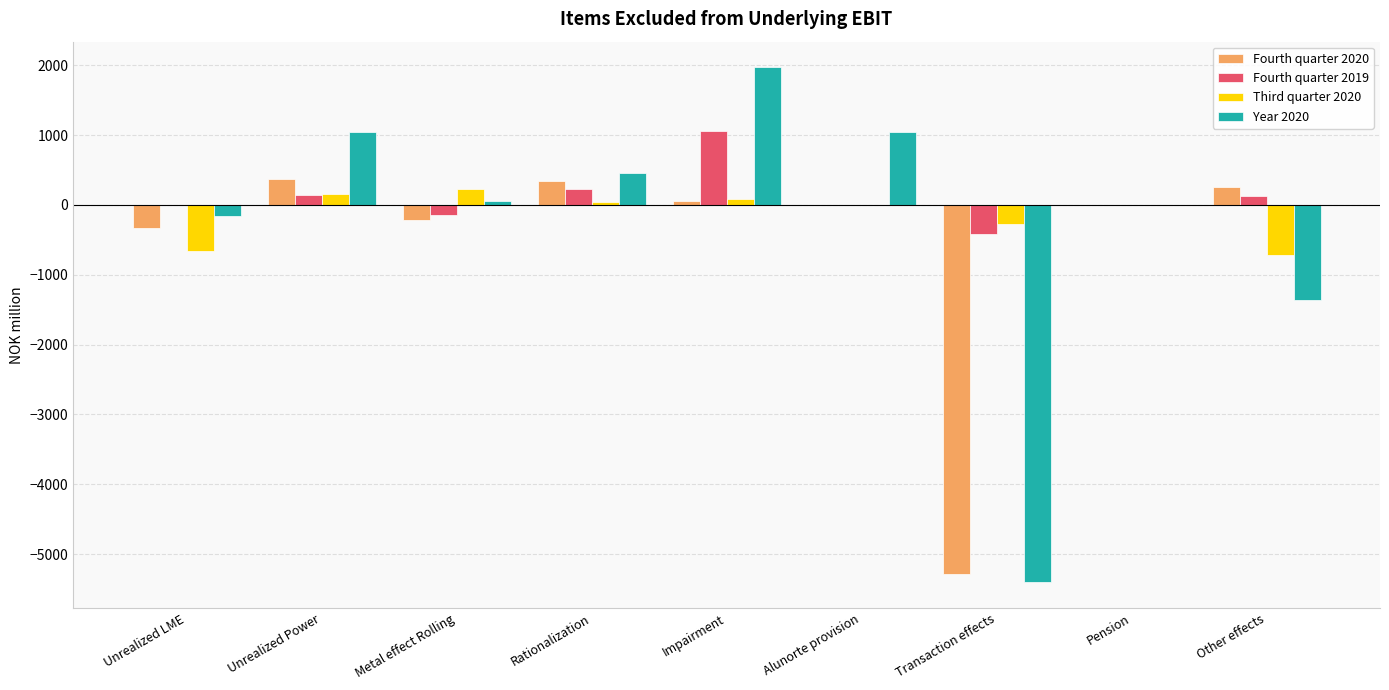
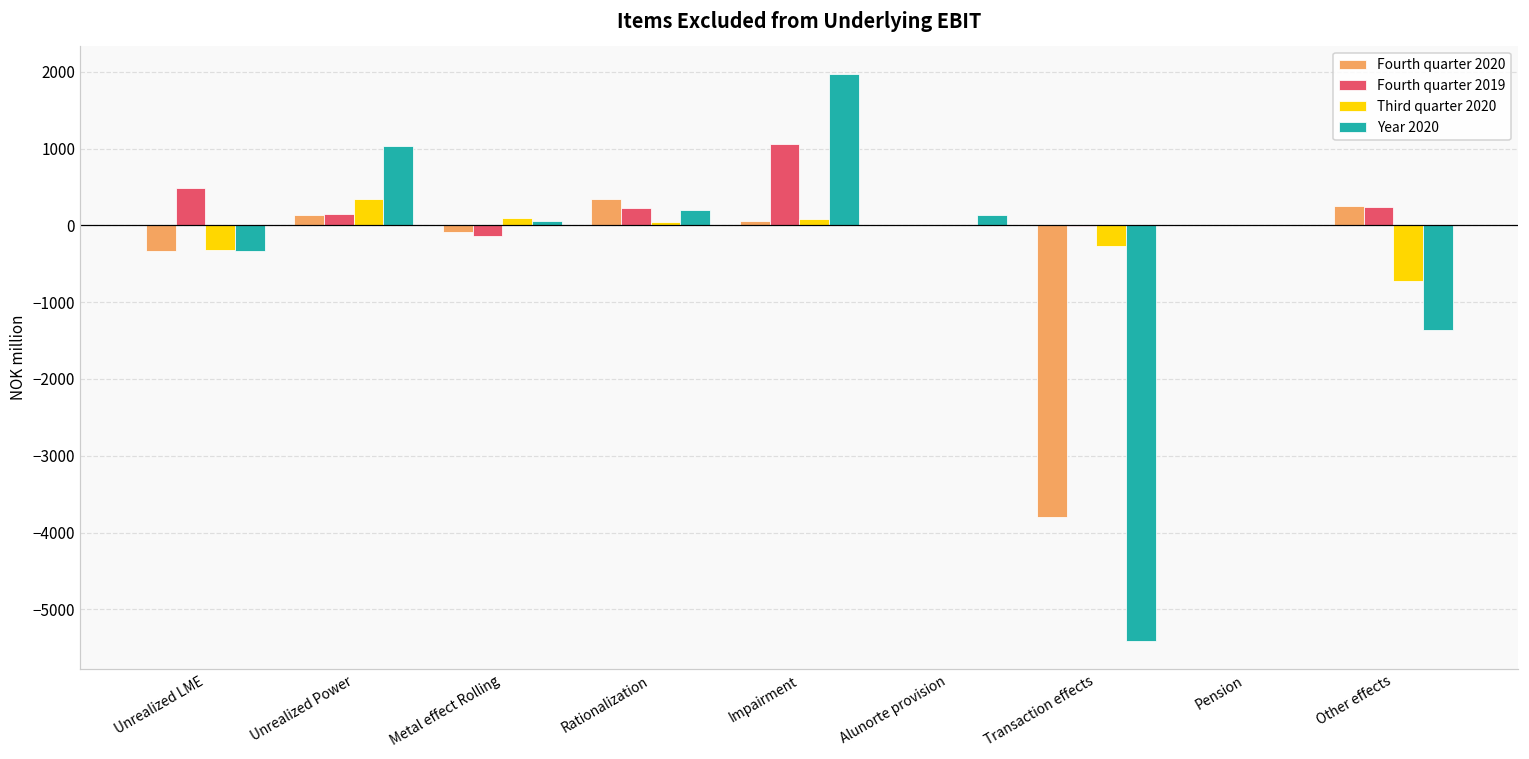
  {
    "Fourth quarter 2020": {
      "Unrealized LME": -300,
-     "Unrealized Power": 400,
-     "Metal effect Rolling": -200,
+     "Unrealized Power": 100,
+     "Metal effect Rolling": -100,
      "Rationalization": 300,
      "Impairment": 100,
      "Alunorte provision": 0,
-     "Transaction effects": -5300,
+     "Transaction effects": -3800,
      "Pension": 0,
      "Other effects": 300
    },
    "Fourth quarter 2019": {
-     "Unrealized LME": 0,
+     "Unrealized LME": 500,
      "Unrealized Power": 100,
      "Metal effect Rolling": -100,
      "Rationalization": 200,
      "Impairment": 1100,
      "Alunorte provision": 0,
-     "Transaction effects": -400,
+     "Transaction effects": 0,
      "Pension": 0,
-     "Other effects": 100
+     "Other effects": 200
    },
    "Third quarter 2020": {
-     "Unrealized LME": -700,
-     "Unrealized Power": 200,
-     "Metal effect Rolling": 200,
+     "Unrealized LME": -300,
+     "Unrealized Power": 300,
+     "Metal effect Rolling": 100,
      "Rationalization": 0,
      "Impairment": 100,
      "Alunorte provision": 0,
      "Transaction effects": -300,
      "Pension": 0,
      "Other effects": -700
    },
    "Year 2020": {
-     "Unrealized LME": -200,
+     "Unrealized LME": -300,
      "Unrealized Power": 1000,
      "Metal effect Rolling": 100,
-     "Rationalization": 500,
+     "Rationalization": 200,
      "Impairment": 2000,
-     "Alunorte provision": 1000,
+     "Alunorte provision": 100,
      "Transaction effects": -5400,
      "Pension": 0,
      "Other effects": -1400
    }
  }
